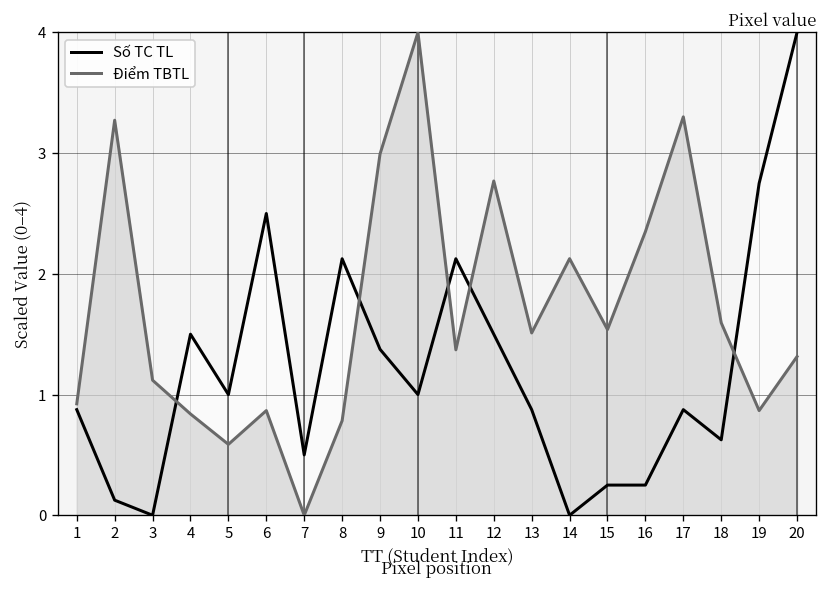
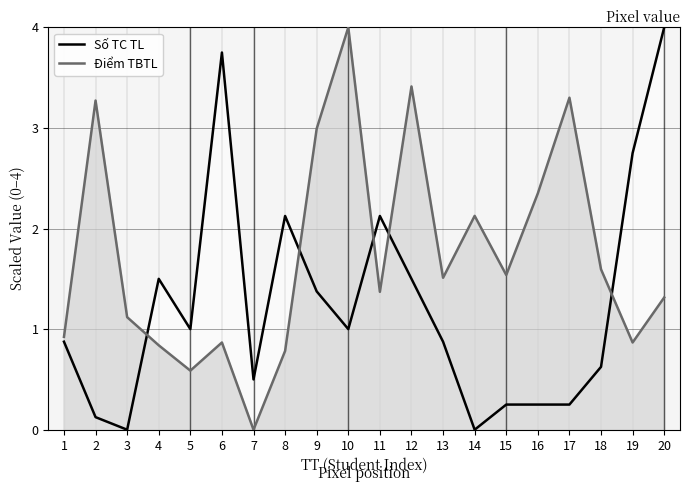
  {
    "Số TC TL": {
      "1": 0.88,
      "2": 0.13,
      "3": 0.00,
      "4": 1.50,
      "5": 1.00,
-     "6": 2.50,
+     "6": 3.75,
      "7": 0.50,
      "8": 2.13,
      "9": 1.38,
      "10": 1.00,
      "11": 2.13,
      "12": 1.50,
      "13": 0.88,
      "14": 0.00,
      "15": 0.25,
      "16": 0.25,
-     "17": 0.88,
+     "17": 0.25,
      "18": 0.63,
      "19": 2.75,
      "20": 4.00
    },
    "Điểm TBTL": {
      "1": 0.92,
      "2": 3.27,
      "3": 1.12,
      "4": 0.84,
      "5": 0.59,
      "6": 0.87,
      "7": 0.00,
      "8": 0.78,
      "9": 2.99,
      "10": 4.00,
      "11": 1.37,
-     "12": 2.77,
+     "12": 3.41,
      "13": 1.51,
      "14": 2.13,
      "15": 1.54,
      "16": 2.35,
      "17": 3.30,
      "18": 1.59,
      "19": 0.87,
      "20": 1.31
    }
  }
